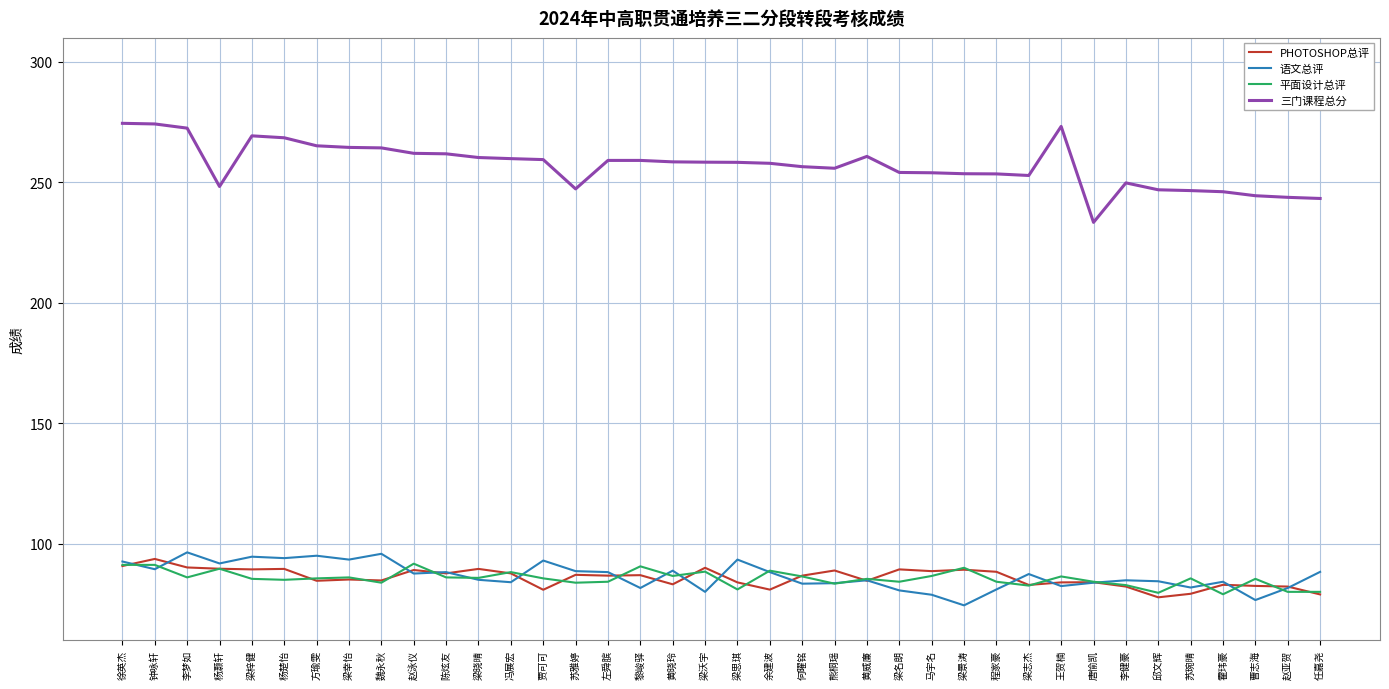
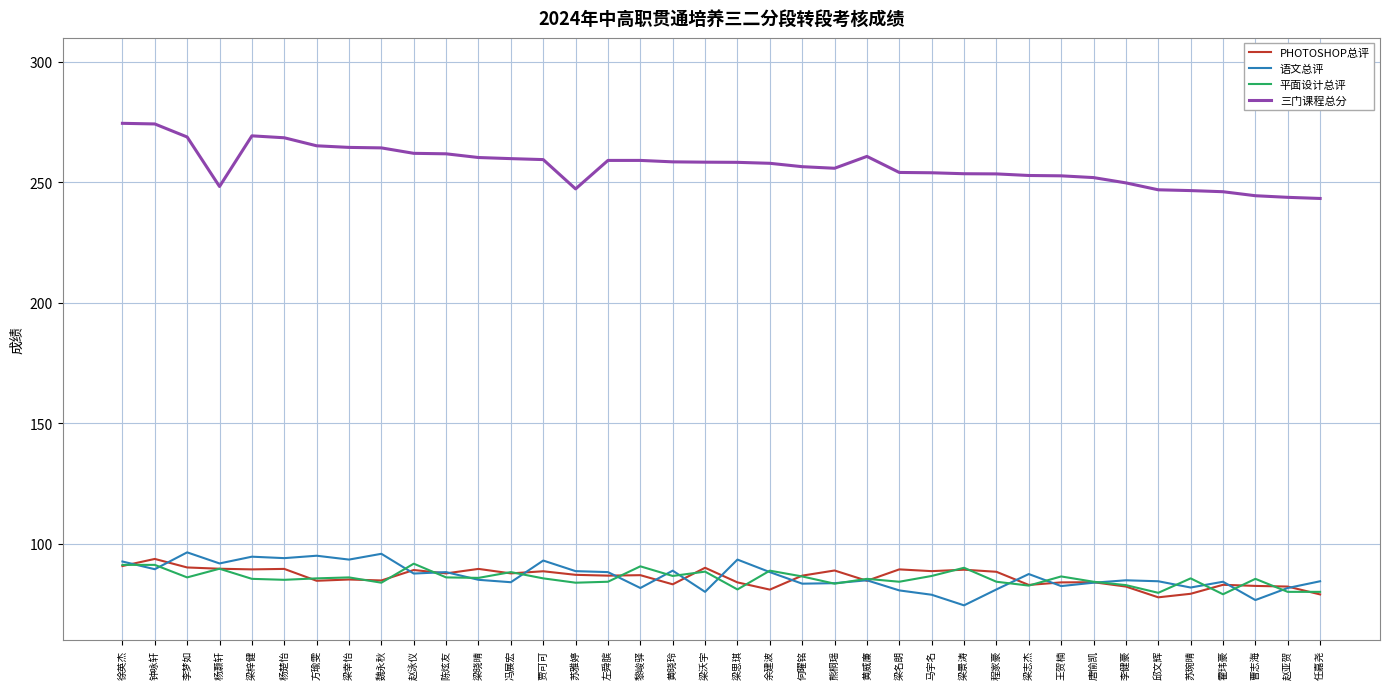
  {
    "PHOTOSHOP总评": {
      "钟咏轩": 94,
      "李梦如": 90,
      "梁梓健": 89,
      "杨楚怡": 90,
      "赵泳仪": 89,
      "梁晓晴": 90,
-     "贾可可": 81,
+     "贾可可": 89,
      "苏雅婷": 87,
      "左舜膑": 87,
      "黎峻驿": 87,
      "黄晓玲": 83,
      "梁沃宇": 90,
      "梁思琪": 84,
      "余建波": 81,
      "熊桐瑶": 89,
      "梁名朗": 89,
      "马宇名": 89,
      "程家豪": 88,
      "王贺楠": 84,
      "邱文辉": 78,
      "苏琬晴": 79,
      "霍玮豪": 83,
      "曹志海": 82
    },
    "语文总评": {
      "徐英杰": 93,
      "钟咏轩": 89,
      "李梦如": 96,
      "杨灏轩": 92,
      "梁梓健": 95,
      "杨楚怡": 94,
      "方瑜雯": 95,
      "梁幸怡": 93,
      "魏永秋": 96,
      "赵泳仪": 88,
      "冯展宏": 84,
      "贾可可": 93,
      "苏雅婷": 89,
      "左舜膑": 88,
      "黎峻驿": 82,
      "黄晓玲": 89,
      "梁沃宇": 80,
      "梁思琪": 93,
      "何曜铭": 83,
      "梁名朗": 81,
      "马宇名": 79,
      "梁景涛": 74,
      "程家豪": 81,
      "梁志杰": 87,
      "王贺楠": 82,
      "李健豪": 85,
      "邱文辉": 84,
      "苏琬晴": 82,
      "霍玮豪": 84,
      "曹志海": 77,
-     "任嘉尧": 88
+     "任嘉尧": 84
    },
    "平面设计总评": {
      "钟咏轩": 91,
      "李梦如": 86,
      "梁梓健": 85,
      "杨楚怡": 85,
      "赵泳仪": 92,
      "陈炫友": 86,
      "贾可可": 86,
      "苏雅婷": 84,
      "左舜膑": 84,
      "黎峻驿": 91,
      "黄晓玲": 87,
      "梁沃宇": 88,
      "梁思琪": 81,
      "梁名朗": 84,
      "马宇名": 87,
      "程家豪": 84,
      "王贺楠": 86,
      "邱文辉": 80,
      "苏琬晴": 86,
      "霍玮豪": 79,
      "曹志海": 85,
      "赵亚贺": 80
    },
    "三门课程总分": {
      "徐英杰": 275,
      "钟咏轩": 274,
-     "李梦如": 273,
+     "李梦如": 269,
      "杨灏轩": 248,
      "梁梓健": 269,
      "杨楚怡": 269,
      "方瑜雯": 265,
      "梁幸怡": 265,
      "魏永秋": 264,
      "赵泳仪": 262,
      "陈炫友": 262,
      "梁晓晴": 260,
      "冯展宏": 260,
      "贾可可": 259,
      "苏雅婷": 247,
      "左舜膑": 259,
      "黎峻驿": 259,
      "黄晓玲": 259,
      "梁沃宇": 258,
      "梁思琪": 258,
      "余建波": 258,
      "何曜铭": 257,
      "熊桐瑶": 256,
      "黄威廉": 261,
      "梁名朗": 254,
      "马宇名": 254,
      "梁景涛": 254,
      "程家豪": 254,
      "梁志杰": 253,
-     "王贺楠": 273,
-     "唐愉凯": 233,
+     "王贺楠": 253,
+     "唐愉凯": 252,
      "李健豪": 250,
      "邱文辉": 247,
      "苏琬晴": 247,
      "霍玮豪": 246,
      "曹志海": 244,
      "赵亚贺": 244,
      "任嘉尧": 243
    }
  }
